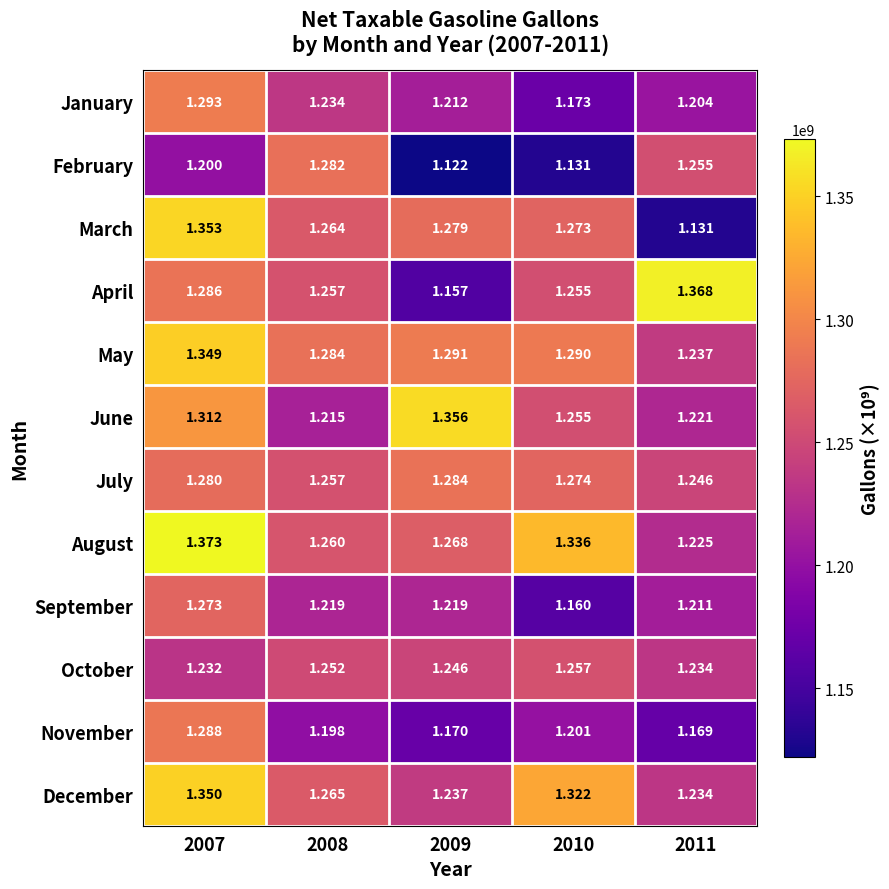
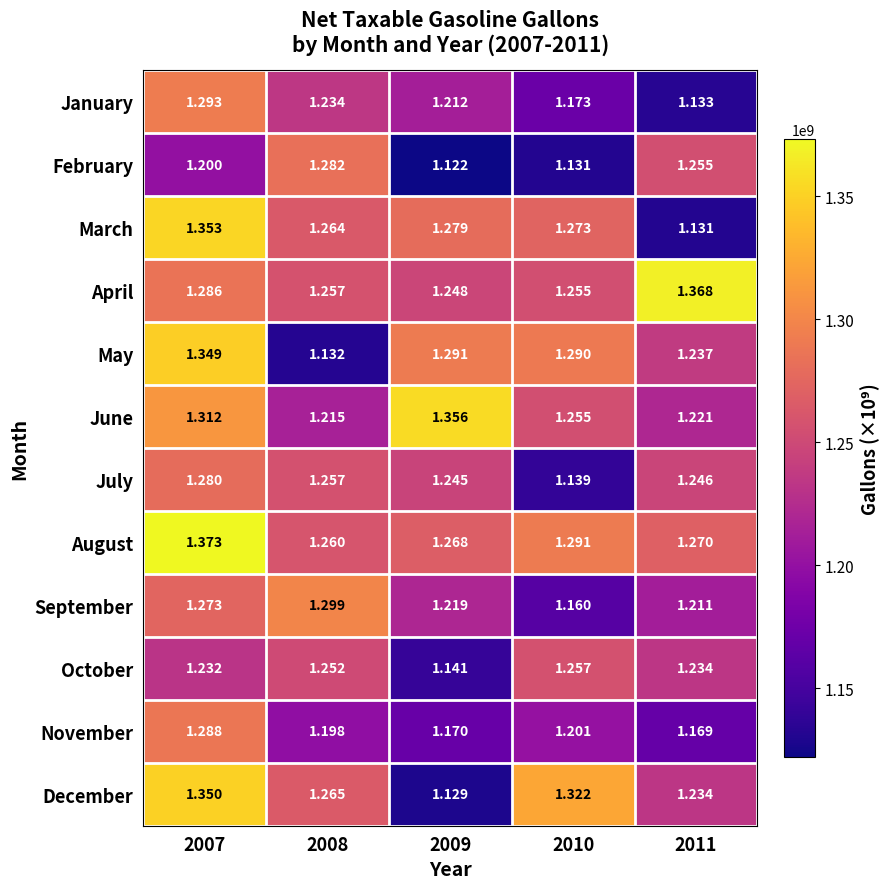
  {
    "January": {
      "2007": 1.293,
      "2008": 1.234,
      "2009": 1.212,
      "2010": 1.173,
-     "2011": 1.204
+     "2011": 1.133
    },
    "February": {
      "2007": 1.200,
      "2008": 1.282,
      "2009": 1.122,
      "2010": 1.131,
      "2011": 1.255
    },
    "March": {
      "2007": 1.353,
      "2008": 1.264,
      "2009": 1.279,
      "2010": 1.273,
      "2011": 1.131
    },
    "April": {
      "2007": 1.286,
      "2008": 1.257,
-     "2009": 1.157,
+     "2009": 1.248,
      "2010": 1.255,
      "2011": 1.368
    },
    "May": {
      "2007": 1.349,
-     "2008": 1.284,
+     "2008": 1.132,
      "2009": 1.291,
      "2010": 1.290,
      "2011": 1.237
    },
    "June": {
      "2007": 1.312,
      "2008": 1.215,
      "2009": 1.356,
      "2010": 1.255,
      "2011": 1.221
    },
    "July": {
      "2007": 1.280,
      "2008": 1.257,
-     "2009": 1.284,
-     "2010": 1.274,
+     "2009": 1.245,
+     "2010": 1.139,
      "2011": 1.246
    },
    "August": {
      "2007": 1.373,
      "2008": 1.260,
      "2009": 1.268,
-     "2010": 1.336,
-     "2011": 1.225
+     "2010": 1.291,
+     "2011": 1.270
    },
    "September": {
      "2007": 1.273,
-     "2008": 1.219,
+     "2008": 1.299,
      "2009": 1.219,
      "2010": 1.160,
      "2011": 1.211
    },
    "October": {
      "2007": 1.232,
      "2008": 1.252,
-     "2009": 1.246,
+     "2009": 1.141,
      "2010": 1.257,
      "2011": 1.234
    },
    "November": {
      "2007": 1.288,
      "2008": 1.198,
      "2009": 1.170,
      "2010": 1.201,
      "2011": 1.169
    },
    "December": {
      "2007": 1.350,
      "2008": 1.265,
-     "2009": 1.237,
+     "2009": 1.129,
      "2010": 1.322,
      "2011": 1.234
    }
  }
